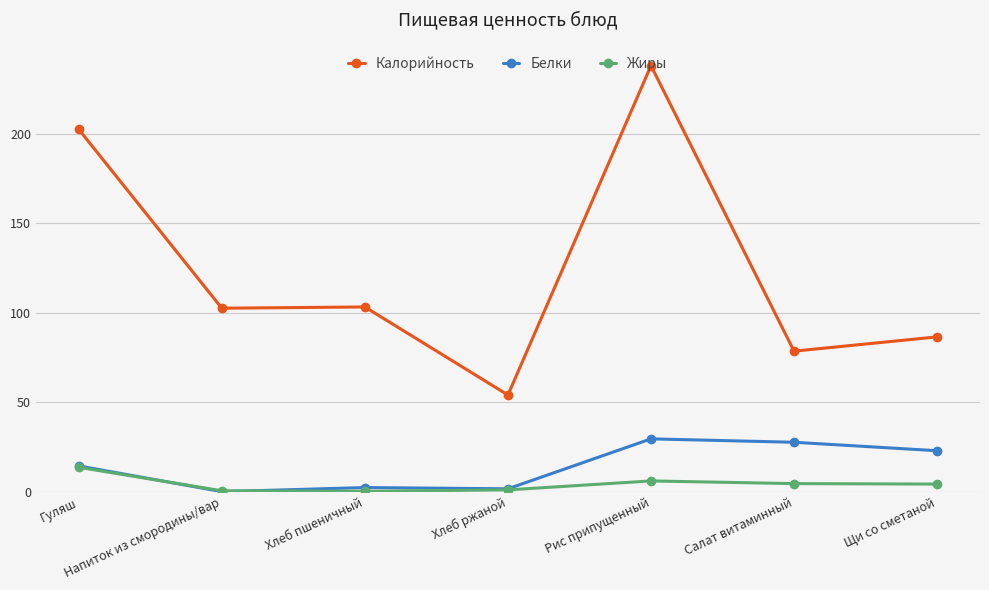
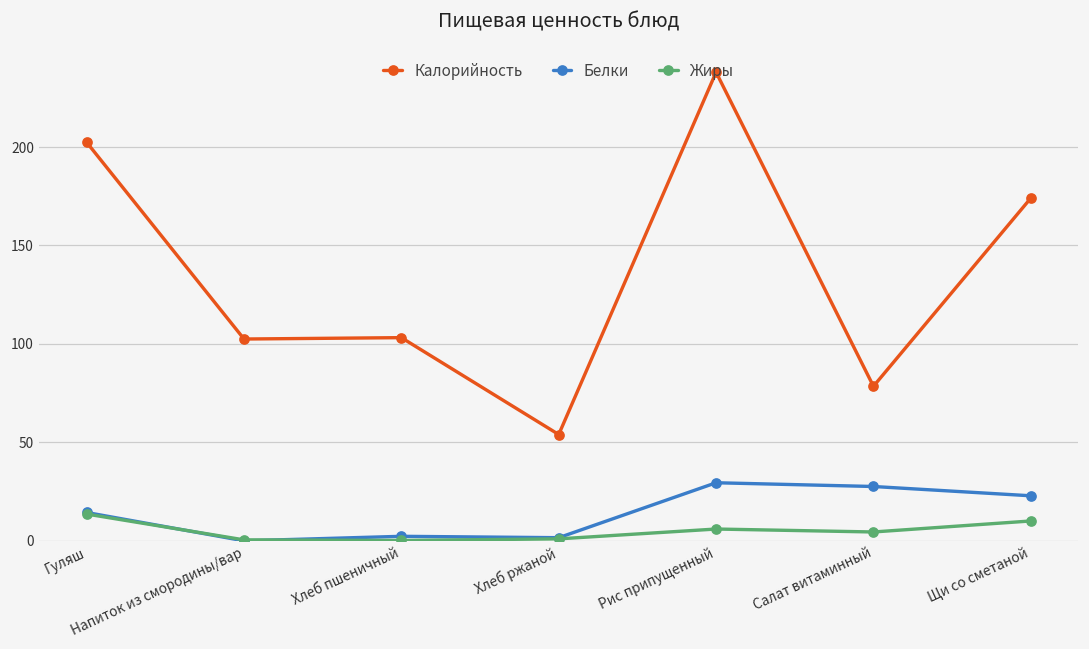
  {
    "Калорийность": {
      "Гуляш": 202,
      "Напиток из смородины/вар": 103,
      "Хлеб пшеничный": 103,
      "Хлеб ржаной": 54,
      "Рис припущенный": 238,
      "Салат витаминный": 79,
-     "Щи со сметаной": 86
+     "Щи со сметаной": 174
    },
    "Белки": {
      "Хлеб пшеничный": 2,
      "Рис припущенный": 30,
      "Салат витаминный": 28,
      "Щи со сметаной": 23
    },
    "Жиры": {
      "Хлеб пшеничный": 0,
      "Рис припущенный": 6,
      "Салат витаминный": 5,
-     "Щи со сметаной": 4
+     "Щи со сметаной": 10
    }
  }
